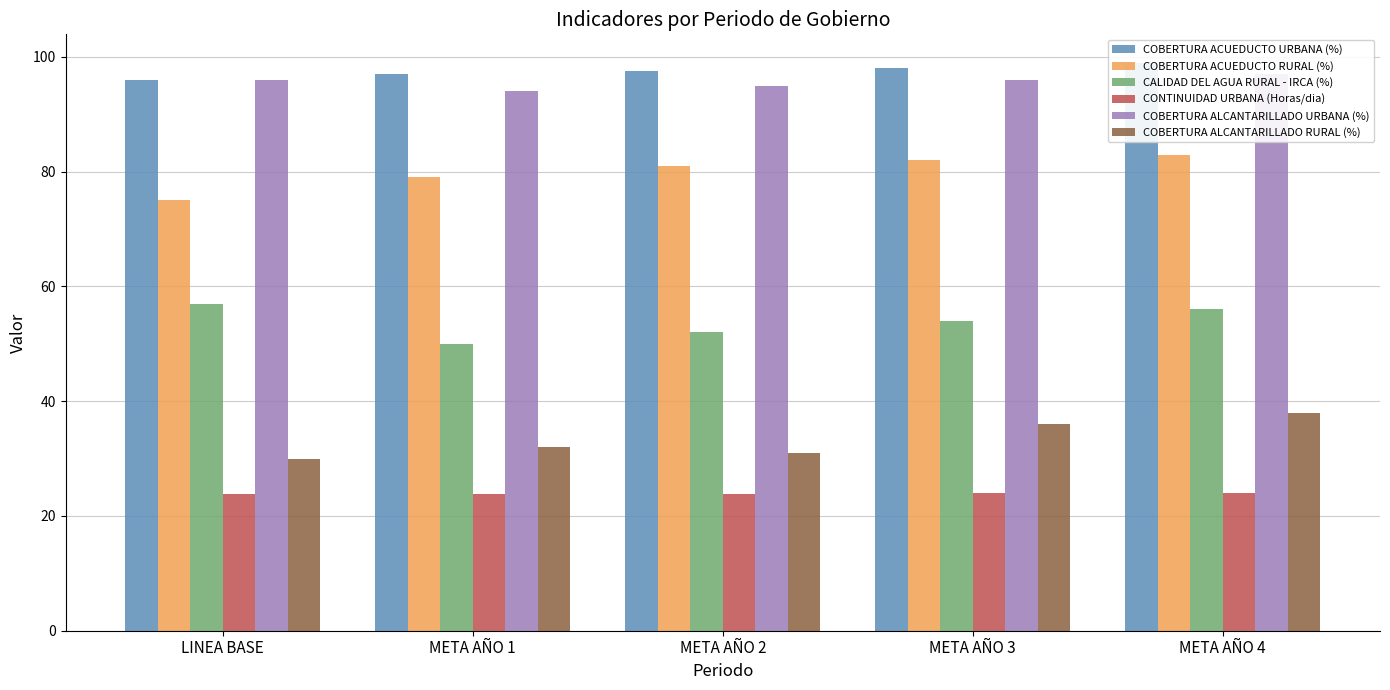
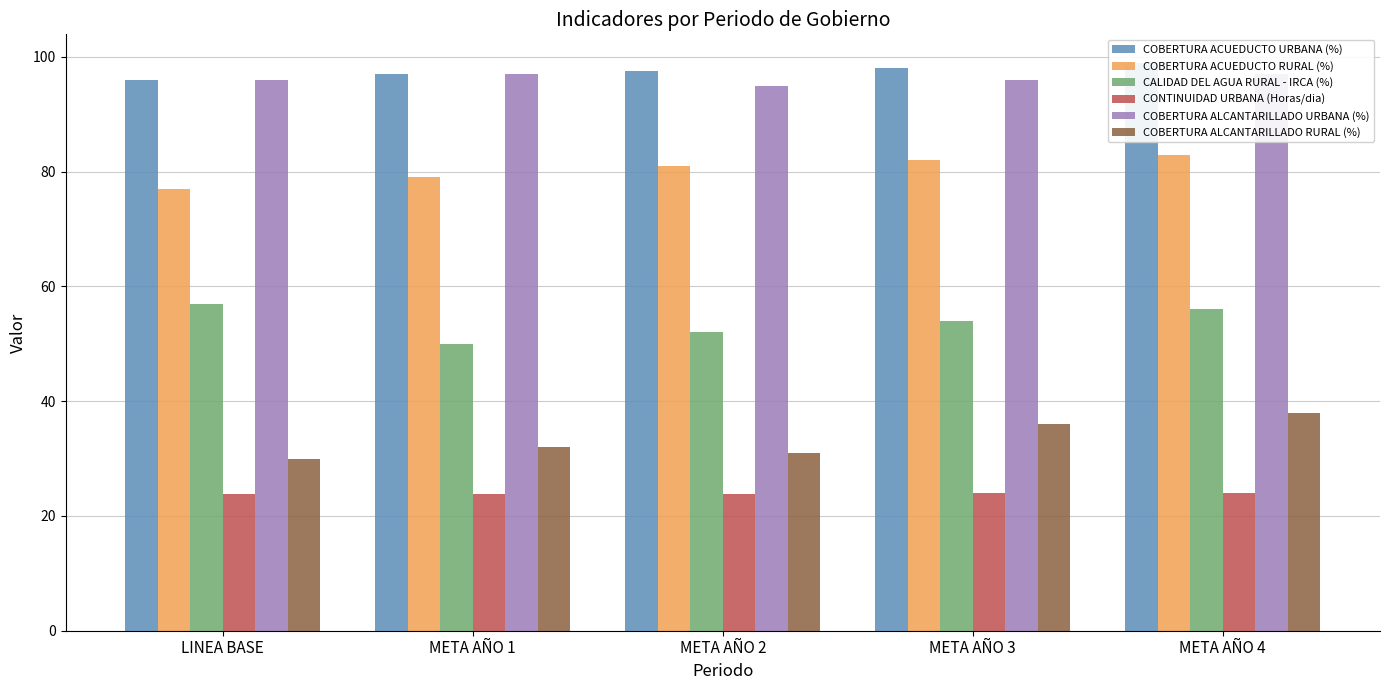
  {
    "COBERTURA ACUEDUCTO URBANA (%)": {
      "LINEA BASE": 96,
      "META AÑO 1": 97,
      "META AÑO 2": 98,
      "META AÑO 3": 98
    },
    "COBERTURA ACUEDUCTO RURAL (%)": {
-     "LINEA BASE": 75,
+     "LINEA BASE": 77,
      "META AÑO 1": 79,
      "META AÑO 2": 81,
      "META AÑO 3": 82,
      "META AÑO 4": 83
    },
    "CALIDAD DEL AGUA RURAL - IRCA (%)": {
      "LINEA BASE": 57,
      "META AÑO 1": 50,
      "META AÑO 2": 52,
      "META AÑO 3": 54,
      "META AÑO 4": 56
    },
    "COBERTURA ALCANTARILLADO URBANA (%)": {
      "LINEA BASE": 96,
-     "META AÑO 1": 94,
+     "META AÑO 1": 97,
      "META AÑO 2": 95,
      "META AÑO 3": 96
    }
  }
